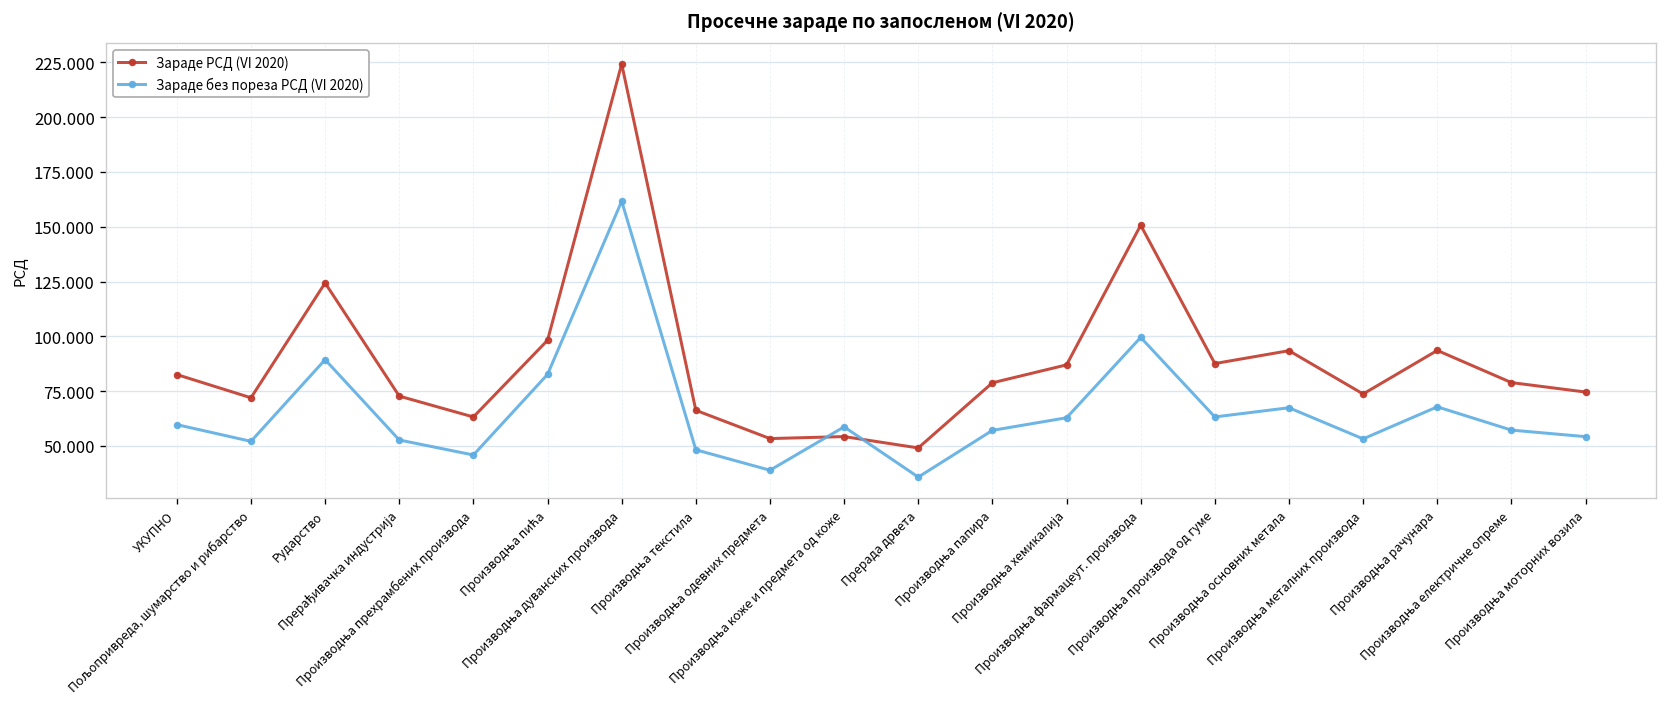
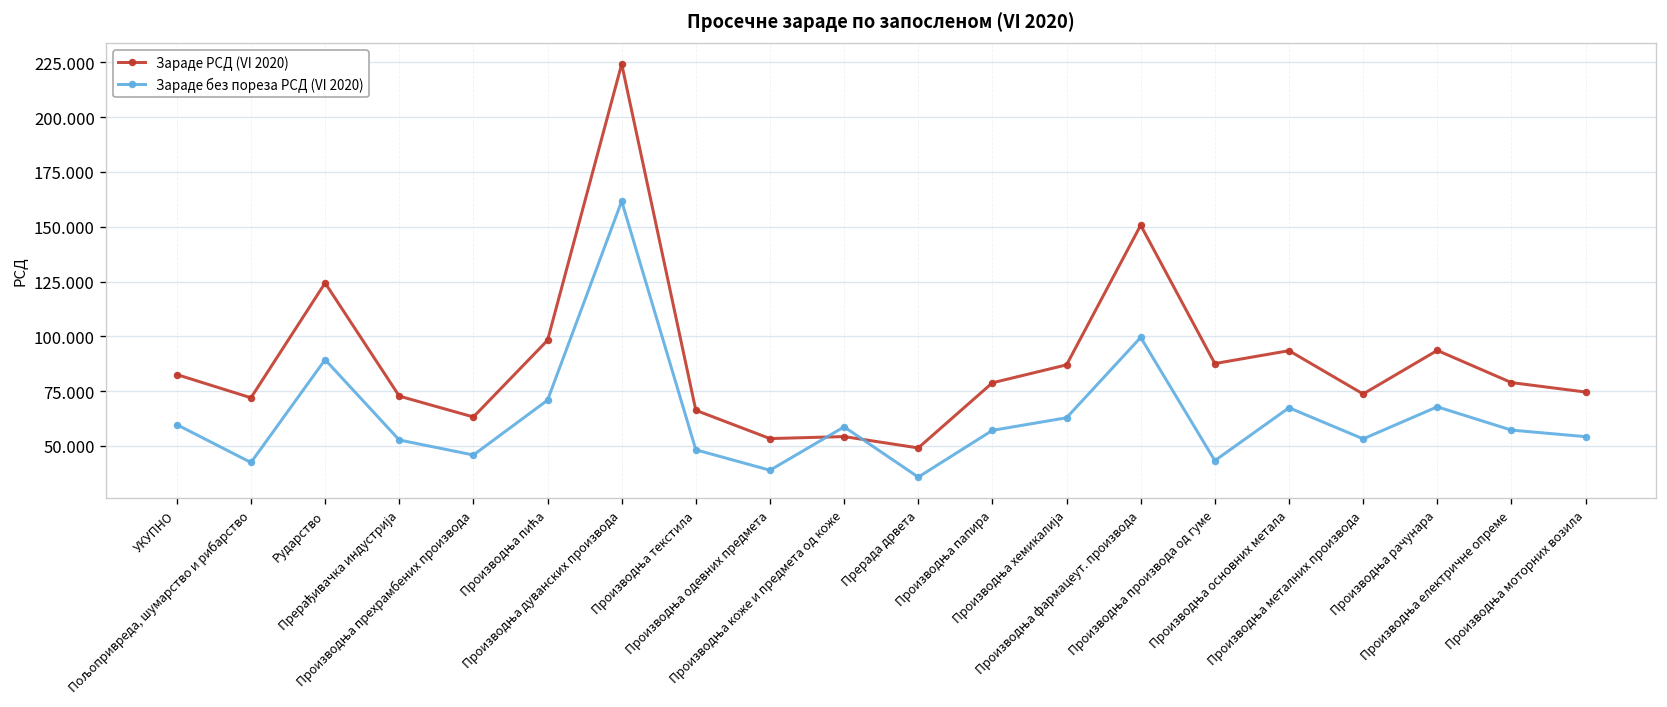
  {
    "Зараде РСД (VI 2020)": {
      "УКУПНО": 83,
      "Пољопривреда, шумарство и рибарство": 72,
      "Рударство": 124,
      "Прерађивачка индустрија": 73,
      "Производња прехрамбених производа": 63,
      "Производња пића": 98,
      "Производња дуванских производа": 224,
      "Производња текстила": 66,
      "Производња одевних предмета": 53,
      "Производња коже и предмета од коже": 54,
      "Прерада дрвета": 49,
      "Производња папира": 79,
      "Производња хемикалија": 87,
      "Производња фармацеут. производа": 151,
      "Производња производа од гуме": 88,
      "Производња основних метала": 93,
      "Производња металних производа": 74,
      "Производња рачунара": 94,
      "Производња електричне опреме": 79,
      "Производња моторних возила": 75
    },
    "Зараде без пореза РСД (VI 2020)": {
      "УКУПНО": 60,
-     "Пољопривреда, шумарство и рибарство": 52,
+     "Пољопривреда, шумарство и рибарство": 42,
      "Рударство": 89,
      "Прерађивачка индустрија": 53,
      "Производња прехрамбених производа": 46,
-     "Производња пића": 83,
+     "Производња пића": 71,
      "Производња дуванских производа": 162,
      "Производња текстила": 48,
      "Производња одевних предмета": 39,
      "Производња коже и предмета од коже": 59,
      "Прерада дрвета": 36,
      "Производња папира": 57,
      "Производња хемикалија": 63,
      "Производња фармацеут. производа": 100,
-     "Производња производа од гуме": 63,
+     "Производња производа од гуме": 43,
      "Производња основних метала": 67,
      "Производња металних производа": 53,
      "Производња рачунара": 68,
      "Производња електричне опреме": 57,
      "Производња моторних возила": 54
    }
  }
